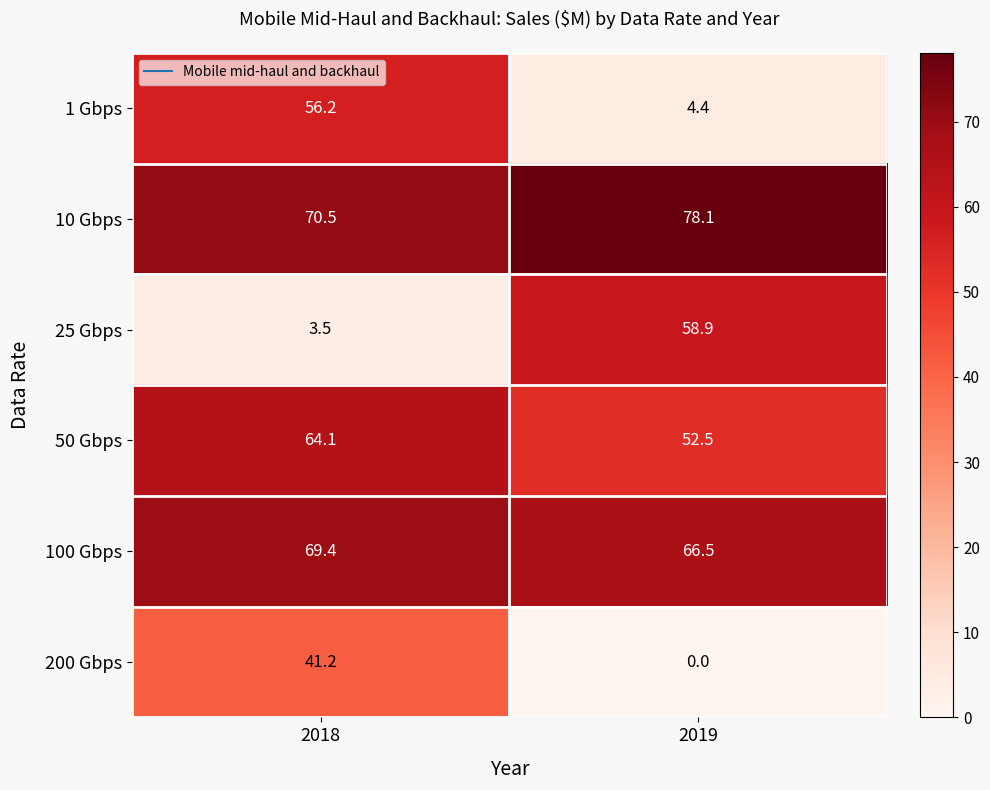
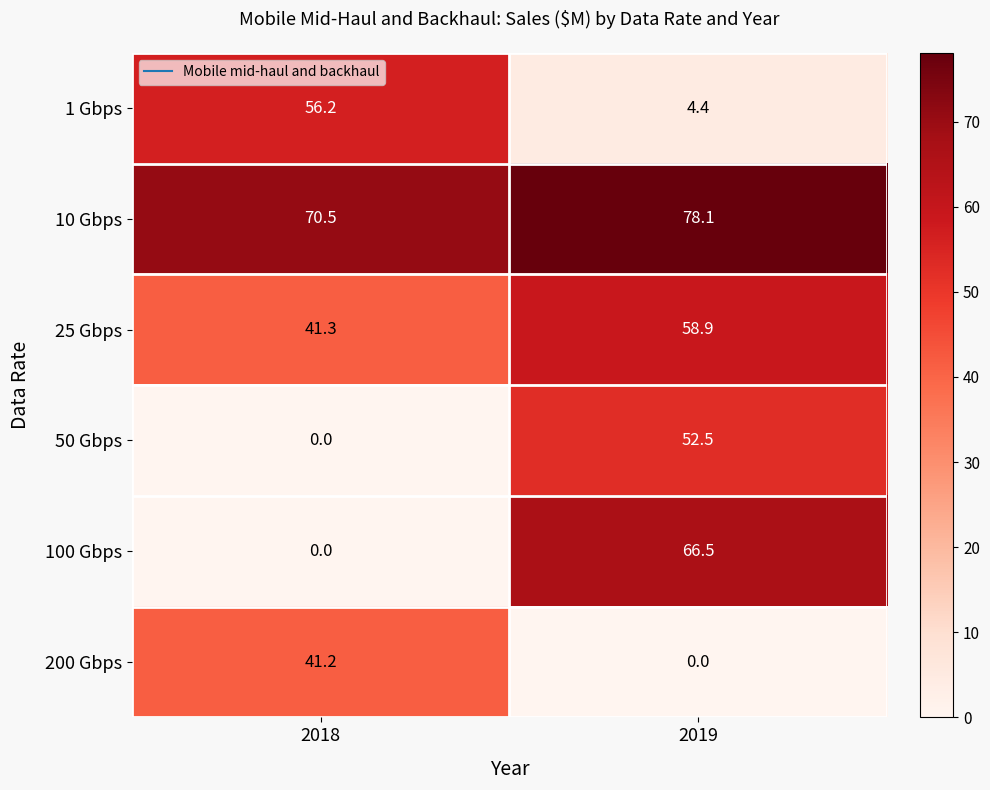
  {
    "1 Gbps": {
      "2018": 56.2,
      "2019": 4.4
    },
    "10 Gbps": {
      "2018": 70.5,
      "2019": 78.1
    },
    "25 Gbps": {
-     "2018": 3.5,
+     "2018": 41.3,
      "2019": 58.9
    },
    "50 Gbps": {
-     "2018": 64.1,
+     "2018": 0.0,
      "2019": 52.5
    },
    "100 Gbps": {
-     "2018": 69.4,
+     "2018": 0.0,
      "2019": 66.5
    },
    "200 Gbps": {
      "2018": 41.2,
      "2019": 0.0
    }
  }
